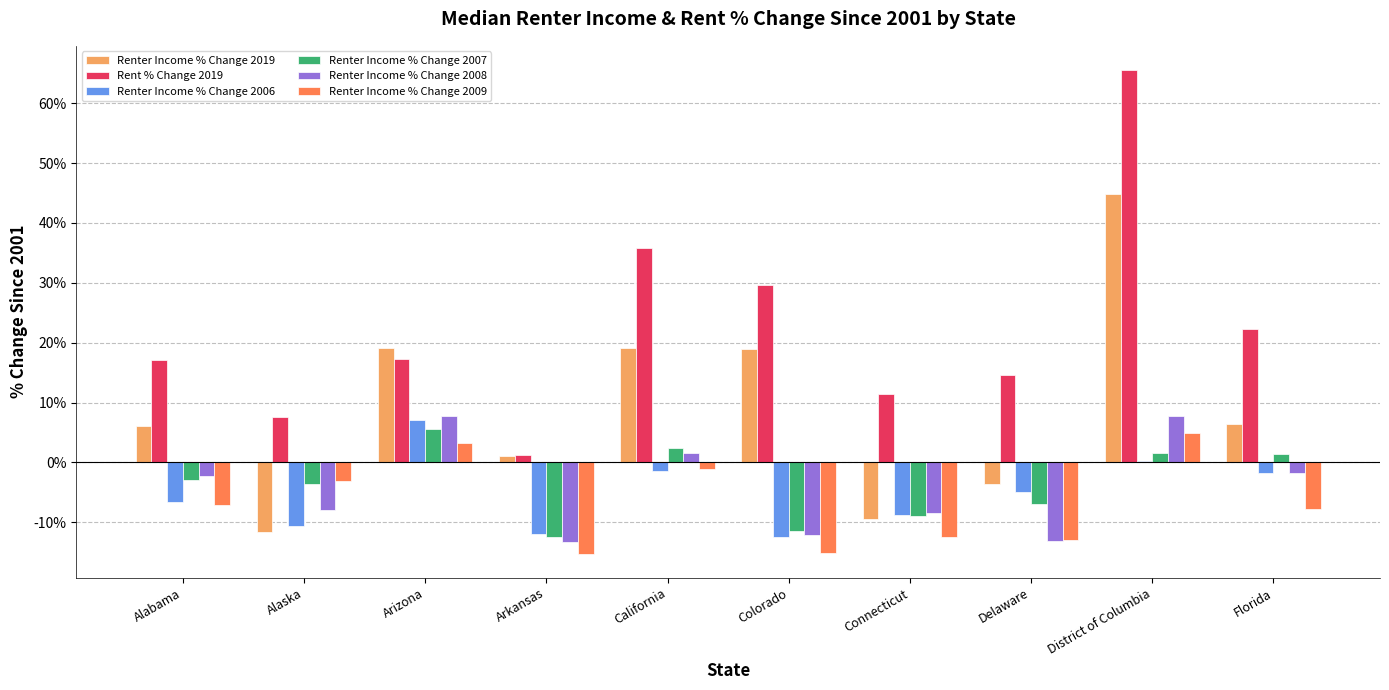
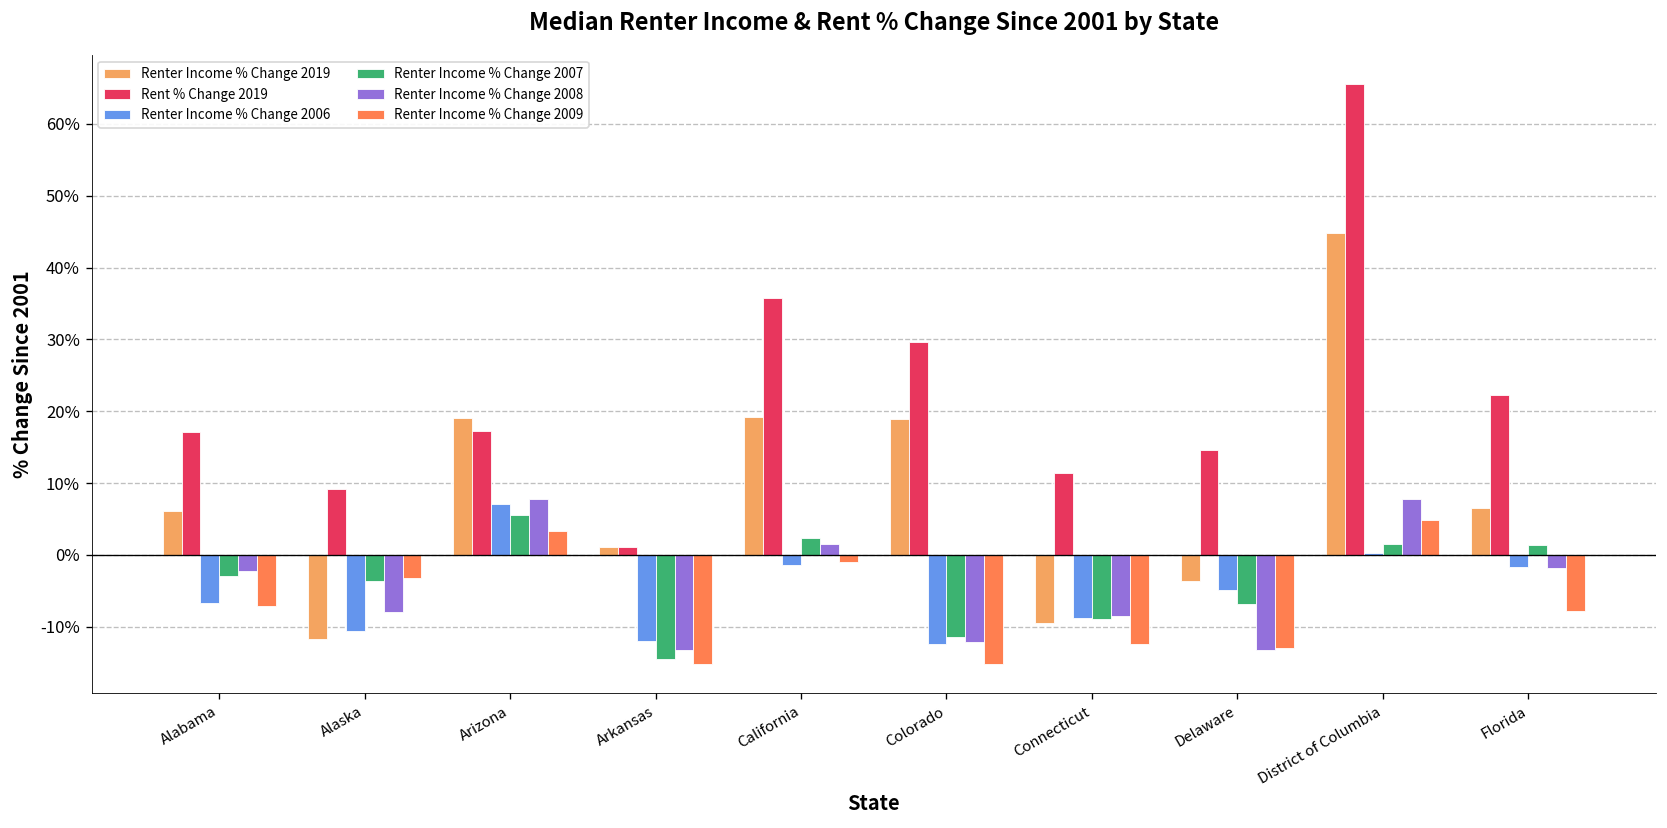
  {
    "Rent % Change 2019": {
      "Alabama": "17%",
-     "Alaska": "8%",
+     "Alaska": "9%",
      "Arizona": "17%",
      "Arkansas": "1%",
      "California": "36%",
      "Colorado": "30%",
      "Connecticut": "11%",
      "Delaware": "15%",
      "District of Columbia": "66%",
      "Florida": "22%"
    },
    "Renter Income % Change 2006": {
      "Alabama": "-7%",
      "Alaska": "-11%",
      "Arizona": "7%",
      "Arkansas": "-12%",
      "California": "-1%",
      "Colorado": "-12%",
      "Connecticut": "-9%",
      "Delaware": "-5%",
      "Florida": "-2%"
    },
    "Renter Income % Change 2007": {
      "Alabama": "-3%",
      "Alaska": "-4%",
      "Arizona": "6%",
-     "Arkansas": "-13%",
+     "Arkansas": "-15%",
      "California": "2%",
      "Colorado": "-11%",
      "Connecticut": "-9%",
      "Delaware": "-7%",
      "District of Columbia": "2%",
      "Florida": "1%"
    },
    "Renter Income % Change 2008": {
      "Alabama": "-2%",
      "Alaska": "-8%",
      "Arizona": "8%",
      "Arkansas": "-13%",
      "California": "2%",
      "Colorado": "-12%",
      "Connecticut": "-9%",
      "Delaware": "-13%",
      "District of Columbia": "8%",
      "Florida": "-2%"
    }
  }
